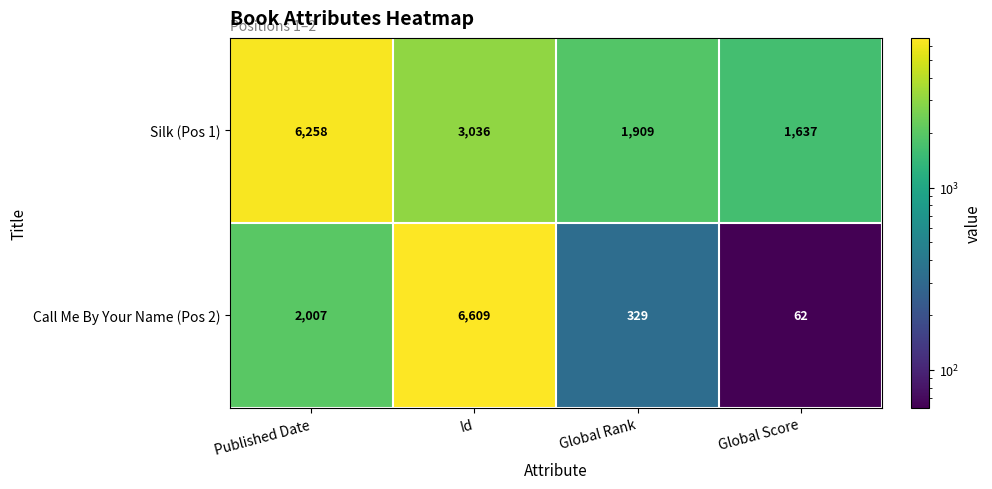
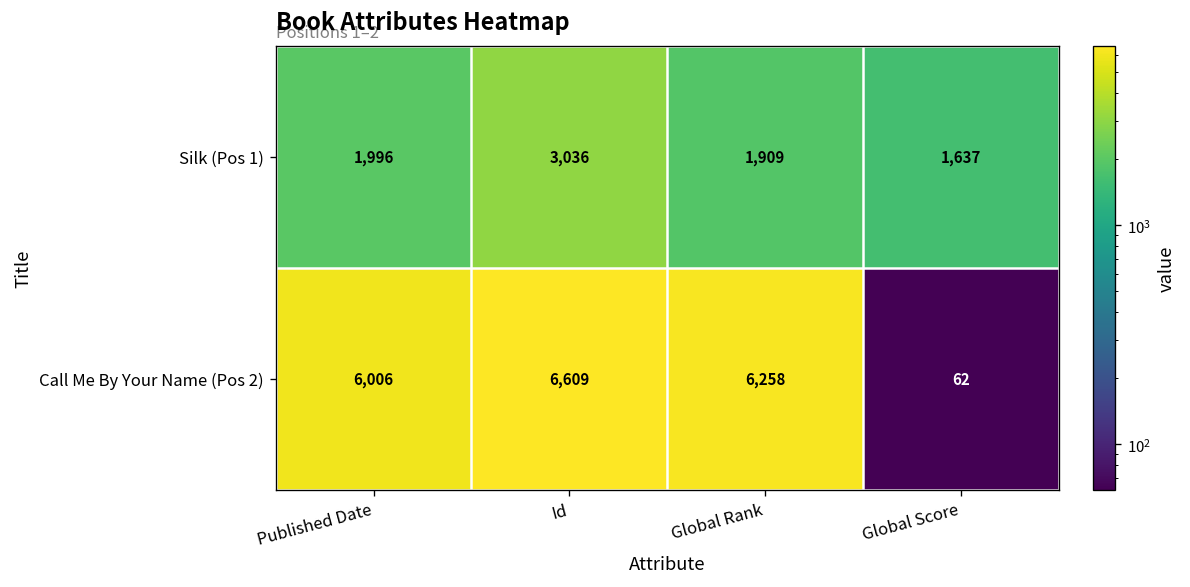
  {
    "Silk (Pos 1)": {
-     "Published Date": "6,258",
+     "Published Date": "1,996",
      "Id": "3,036",
      "Global Rank": "1,909",
      "Global Score": "1,637"
    },
    "Call Me By Your Name (Pos 2)": {
-     "Published Date": "2,007",
+     "Published Date": "6,006",
      "Id": "6,609",
-     "Global Rank": "329",
+     "Global Rank": "6,258",
      "Global Score": "62"
    }
  }
